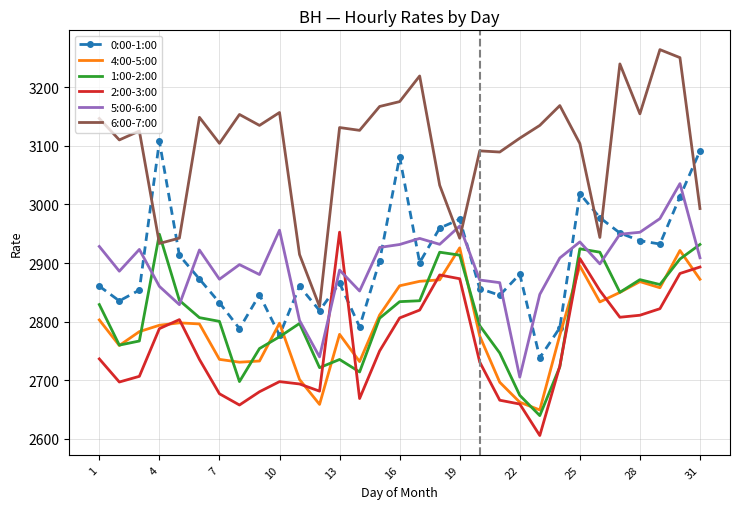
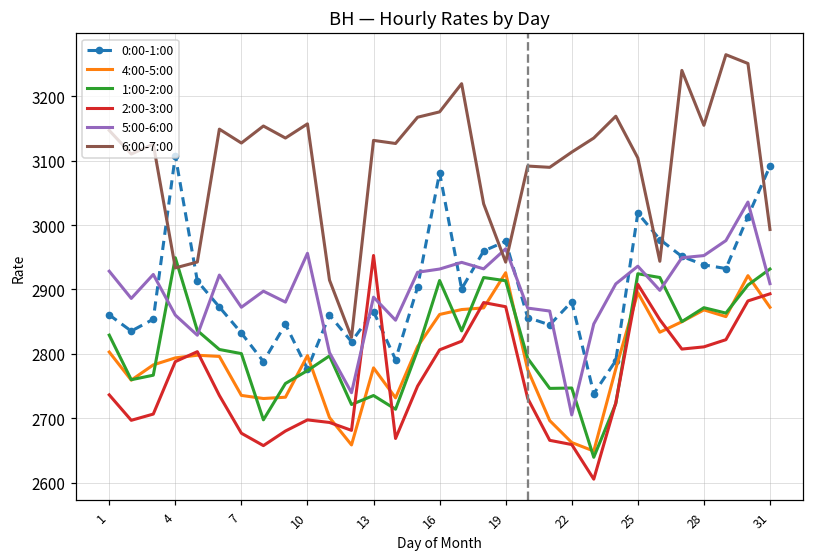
  {
    "0:00-1:00": {
      "1": 2860,
      "4": 3110,
      "7": 2830,
      "13": 2870,
      "16": 3080,
      "19": 2970,
      "22": 2880,
      "25": 3020,
      "28": 2940,
      "31": 3090
    },
    "4:00-5:00": {
      "1": 2800,
      "4": 2790,
      "7": 2740,
      "10": 2800,
      "13": 2780,
      "16": 2860,
      "19": 2930,
      "25": 2900,
      "31": 2870
    },
    "1:00-2:00": {
      "1": 2830,
      "4": 2950,
      "7": 2800,
      "13": 2740,
-     "16": 2830,
+     "16": 2910,
      "19": 2910,
-     "22": 2670,
+     "22": 2750,
      "25": 2920,
      "31": 2930
    },
    "2:00-3:00": {
      "1": 2740,
      "4": 2790,
      "7": 2680,
      "10": 2700,
      "13": 2950,
      "16": 2810,
      "19": 2870,
      "25": 2910,
      "28": 2810,
      "31": 2890
    },
    "5:00-6:00": {
      "1": 2930,
      "4": 2860,
      "7": 2870,
      "10": 2960,
      "13": 2890,
      "16": 2930,
      "19": 2960,
      "22": 2710,
      "25": 2940,
      "28": 2950,
      "31": 2910
    },
    "6:00-7:00": {
      "4": 2930,
-     "7": 3100,
+     "7": 3130,
      "10": 3160,
      "13": 3130,
      "16": 3180,
      "19": 2940,
      "22": 3110,
      "25": 3100,
      "28": 3150,
      "31": 2990
    }
  }
